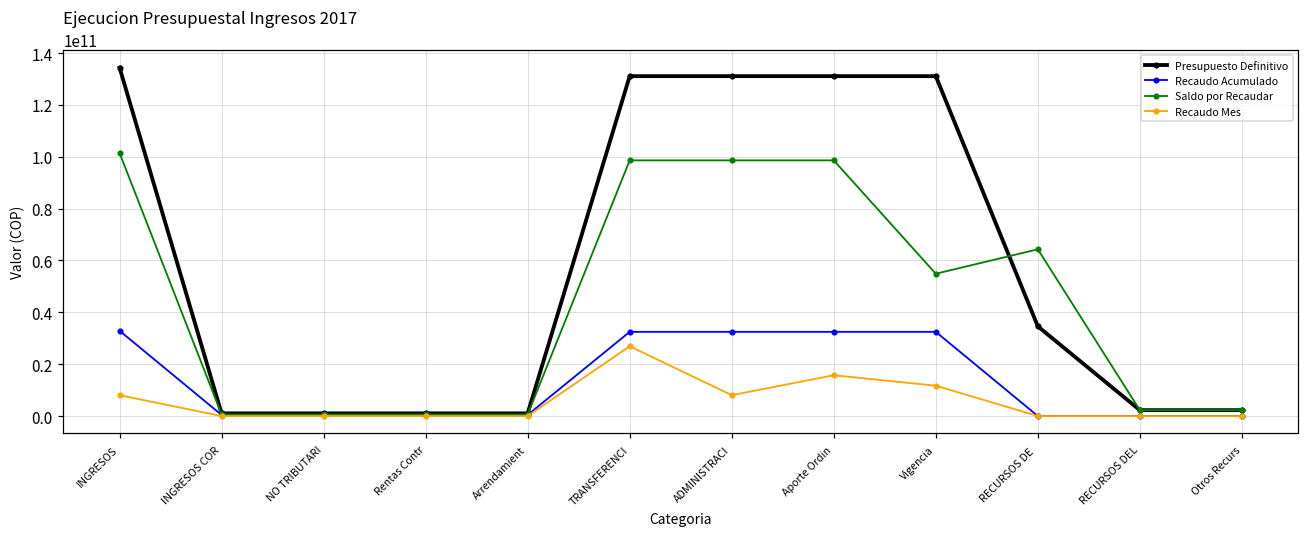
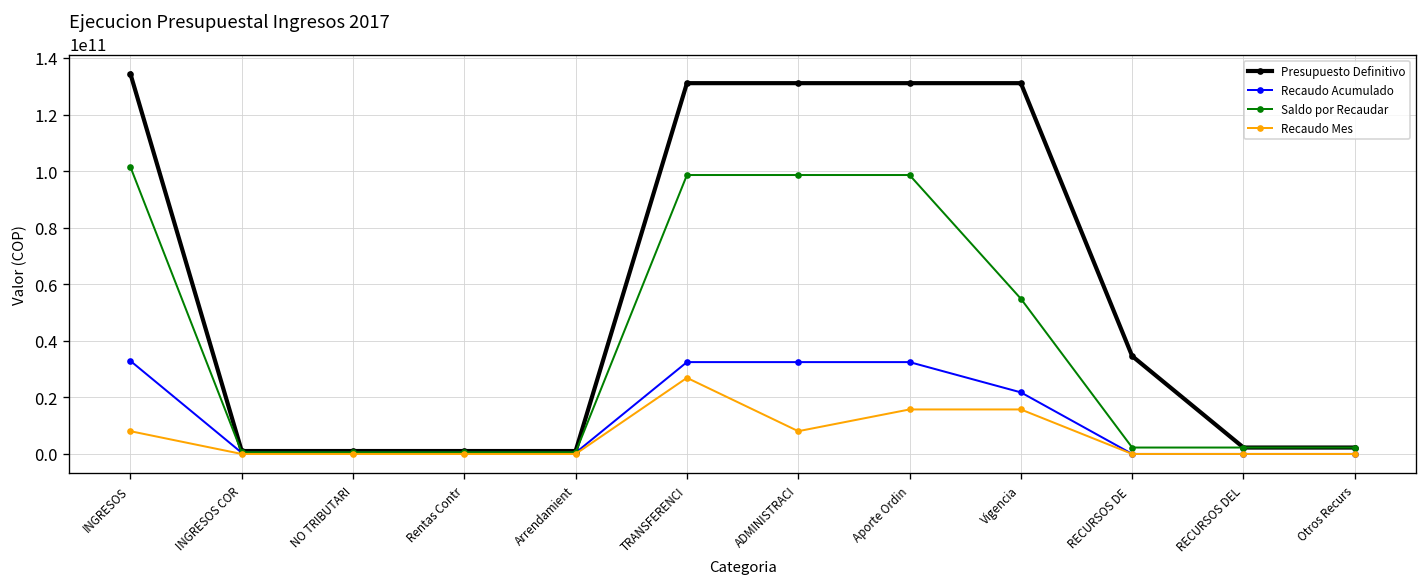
  {
    "Presupuesto Definitivo": {
      "INGRESOS": 134000000000,
      "TRANSFERENCI": 131000000000,
      "ADMINISTRACI": 131000000000,
      "Aporte Ordin": 131000000000,
      "Vigencia": 131000000000,
      "RECURSOS DE": 35000000000
    },
    "Recaudo Acumulado": {
      "INGRESOS": 33000000000,
      "TRANSFERENCI": 32000000000,
      "ADMINISTRACI": 32000000000,
      "Aporte Ordin": 32000000000,
-     "Vigencia": 32000000000
+     "Vigencia": 22000000000
    },
    "Saldo por Recaudar": {
      "INGRESOS": 101000000000,
      "TRANSFERENCI": 99000000000,
      "ADMINISTRACI": 99000000000,
      "Aporte Ordin": 99000000000,
      "Vigencia": 55000000000,
-     "RECURSOS DE": 64000000000
+     "RECURSOS DE": 2000000000
    },
    "Recaudo Mes": {
      "INGRESOS": 8000000000,
      "TRANSFERENCI": 27000000000,
      "ADMINISTRACI": 8000000000,
      "Aporte Ordin": 16000000000,
-     "Vigencia": 12000000000
+     "Vigencia": 16000000000
    }
  }
